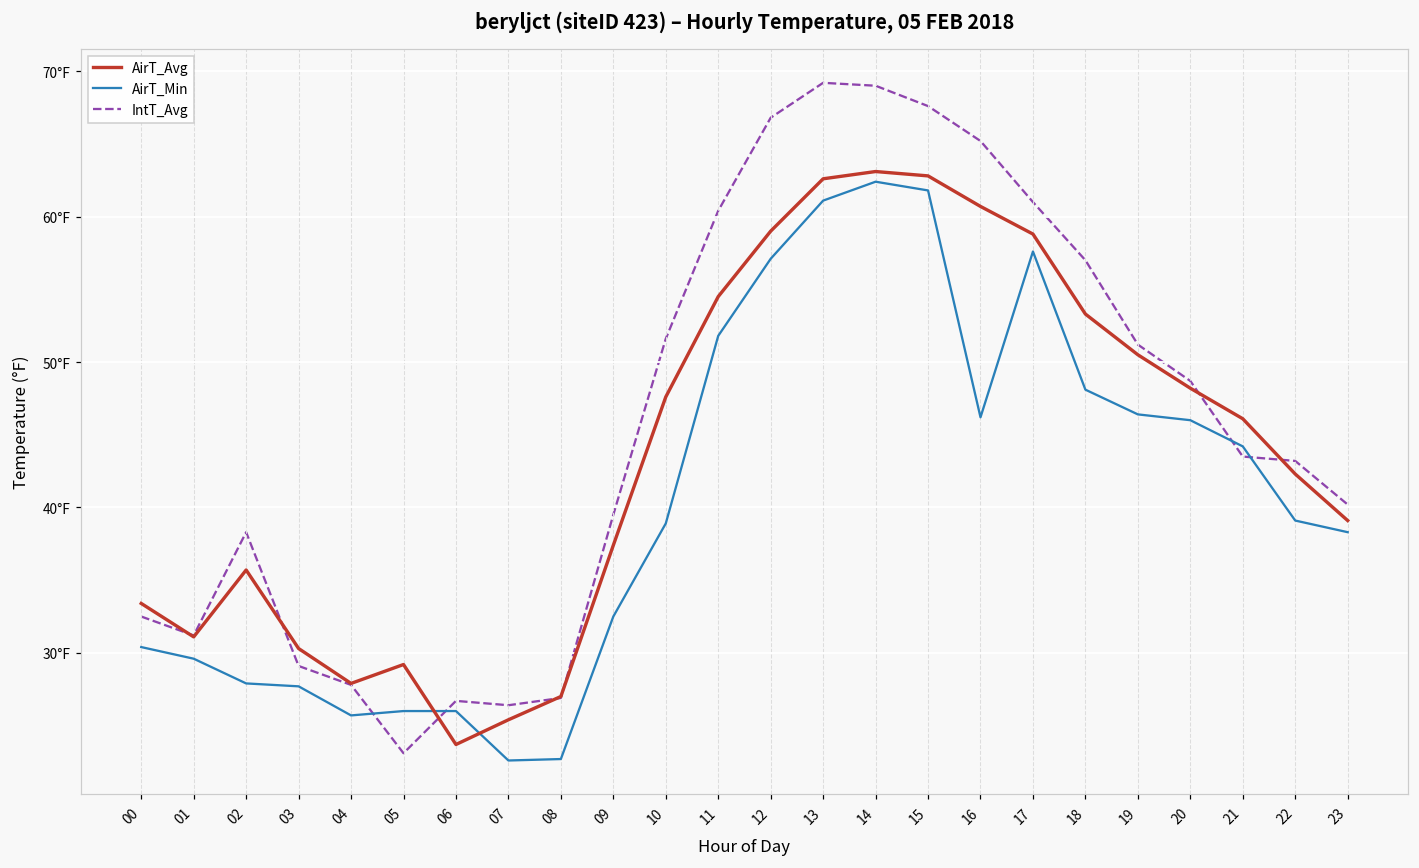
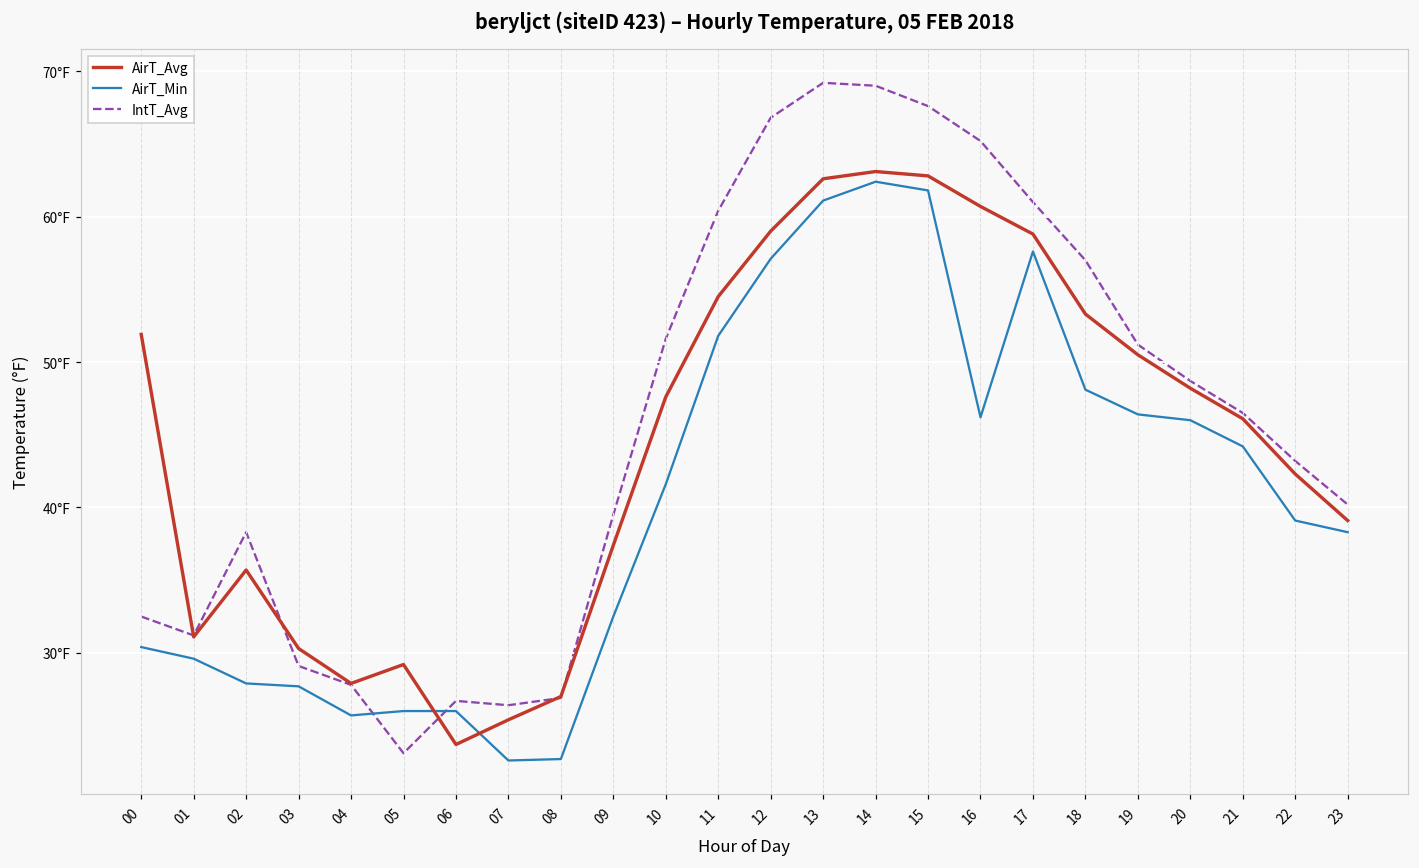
  {
    "AirT_Avg": {
-     "00": "33.4°F",
+     "00": "51.9°F",
      "02": "35.7°F",
      "03": "30.3°F",
      "05": "29.2°F",
      "06": "23.7°F",
      "07": "25.4°F",
      "09": "37.4°F",
      "10": "47.6°F",
      "11": "54.5°F",
      "12": "59.0°F",
      "13": "62.6°F",
      "14": "63.1°F",
      "15": "62.8°F",
      "16": "60.7°F",
      "17": "58.8°F",
      "18": "53.3°F",
      "19": "50.5°F",
      "20": "48.2°F",
      "21": "46.1°F",
      "22": "42.3°F",
      "23": "39.1°F"
    },
    "AirT_Min": {
      "00": "30.4°F",
      "01": "29.6°F",
      "02": "27.9°F",
      "03": "27.7°F",
      "04": "25.7°F",
      "05": "26.0°F",
      "06": "26.0°F",
      "07": "22.6°F",
      "08": "22.7°F",
      "09": "32.5°F",
-     "10": "38.9°F",
+     "10": "41.6°F",
      "11": "51.8°F",
      "12": "57.1°F",
      "13": "61.1°F",
      "14": "62.4°F",
      "15": "61.8°F",
      "16": "46.2°F",
      "17": "57.6°F",
      "18": "48.1°F",
      "19": "46.4°F",
      "20": "46.0°F",
      "21": "44.2°F",
      "22": "39.1°F",
      "23": "38.3°F"
    },
    "IntT_Avg": {
      "00": "32.5°F",
      "02": "38.3°F",
      "03": "29.1°F",
      "05": "23.1°F",
      "06": "26.7°F",
      "07": "26.4°F",
      "09": "39.5°F",
      "10": "51.6°F",
      "11": "60.4°F",
      "12": "66.8°F",
      "13": "69.2°F",
      "14": "69.0°F",
      "15": "67.6°F",
      "16": "65.2°F",
      "17": "61.0°F",
      "18": "57.0°F",
      "19": "51.2°F",
      "20": "48.7°F",
-     "21": "43.5°F",
+     "21": "46.5°F",
      "22": "43.2°F",
      "23": "40.2°F"
    }
  }
